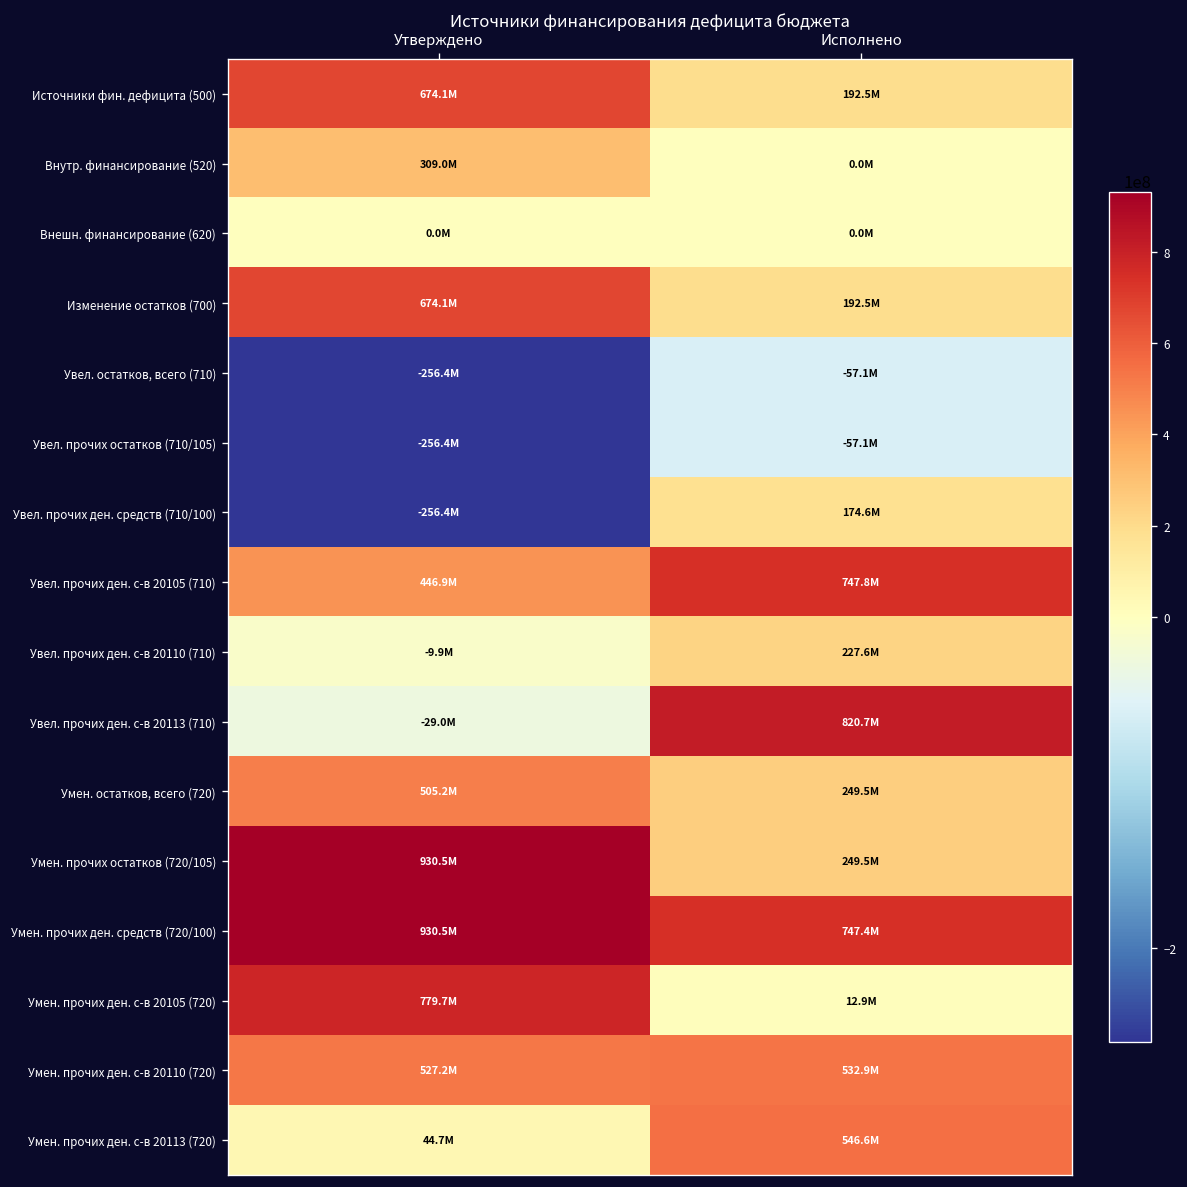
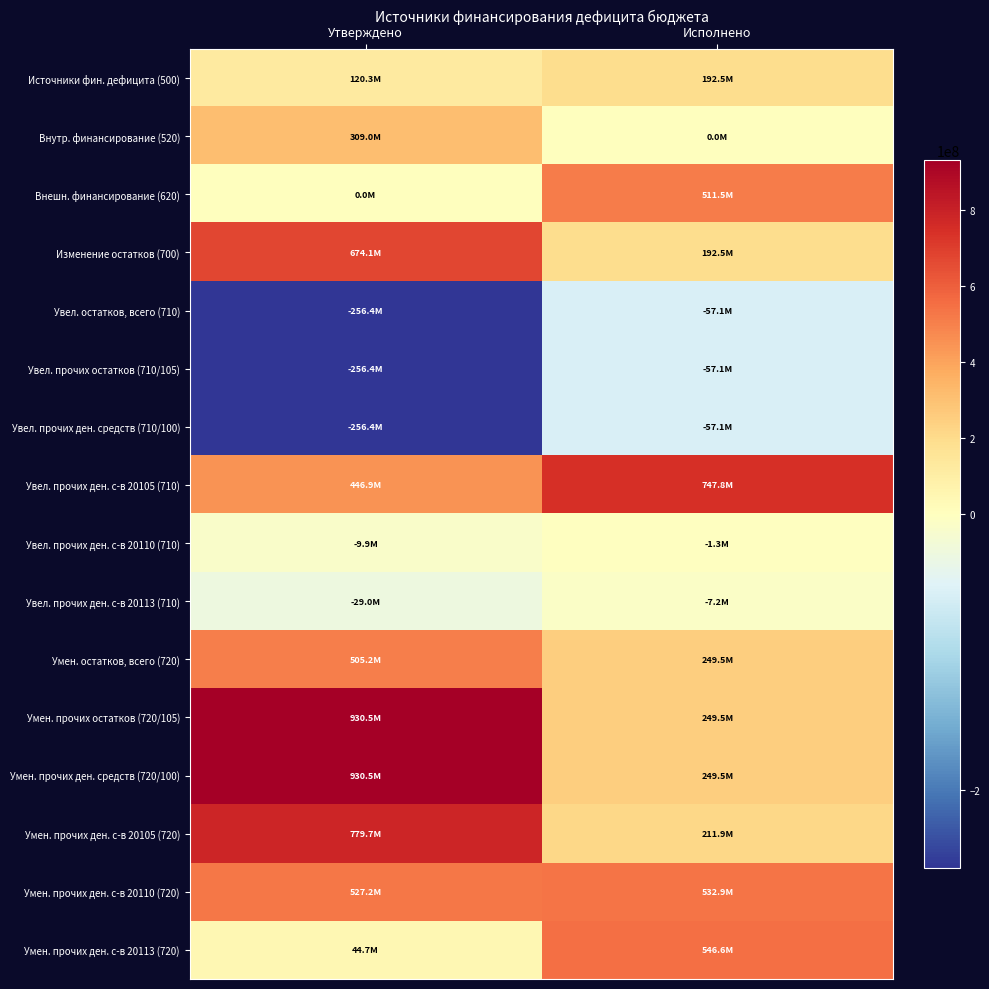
  {
    "Источники фин. дефицита (500)": {
-     "Утверждено": "674.1M",
+     "Утверждено": "120.3M",
      "Исполнено": "192.5M"
    },
    "Внутр. финансирование (520)": {
      "Утверждено": "309.0M",
      "Исполнено": "0.0M"
    },
    "Внешн. финансирование (620)": {
      "Утверждено": "0.0M",
-     "Исполнено": "0.0M"
+     "Исполнено": "511.5M"
    },
    "Изменение остатков (700)": {
      "Утверждено": "674.1M",
      "Исполнено": "192.5M"
    },
    "Увел. остатков, всего (710)": {
      "Утверждено": "-256.4M",
      "Исполнено": "-57.1M"
    },
    "Увел. прочих остатков (710/105)": {
      "Утверждено": "-256.4M",
      "Исполнено": "-57.1M"
    },
    "Увел. прочих ден. средств (710/100)": {
      "Утверждено": "-256.4M",
-     "Исполнено": "174.6M"
+     "Исполнено": "-57.1M"
    },
    "Увел. прочих ден. с-в 20105 (710)": {
      "Утверждено": "446.9M",
      "Исполнено": "747.8M"
    },
    "Увел. прочих ден. с-в 20110 (710)": {
      "Утверждено": "-9.9M",
-     "Исполнено": "227.6M"
+     "Исполнено": "-1.3M"
    },
    "Увел. прочих ден. с-в 20113 (710)": {
      "Утверждено": "-29.0M",
-     "Исполнено": "820.7M"
+     "Исполнено": "-7.2M"
    },
    "Умен. остатков, всего (720)": {
      "Утверждено": "505.2M",
      "Исполнено": "249.5M"
    },
    "Умен. прочих остатков (720/105)": {
      "Утверждено": "930.5M",
      "Исполнено": "249.5M"
    },
    "Умен. прочих ден. средств (720/100)": {
      "Утверждено": "930.5M",
-     "Исполнено": "747.4M"
+     "Исполнено": "249.5M"
    },
    "Умен. прочих ден. с-в 20105 (720)": {
      "Утверждено": "779.7M",
-     "Исполнено": "12.9M"
+     "Исполнено": "211.9M"
    },
    "Умен. прочих ден. с-в 20110 (720)": {
      "Утверждено": "527.2M",
      "Исполнено": "532.9M"
    },
    "Умен. прочих ден. с-в 20113 (720)": {
      "Утверждено": "44.7M",
      "Исполнено": "546.6M"
    }
  }
